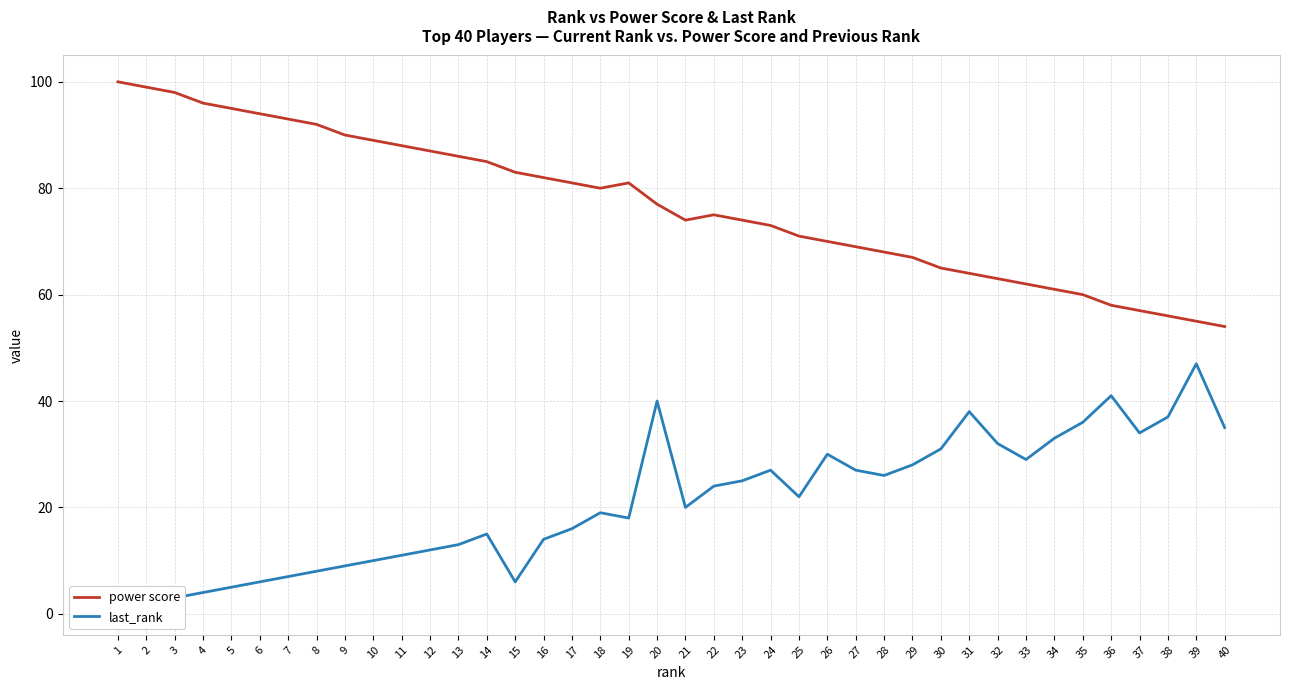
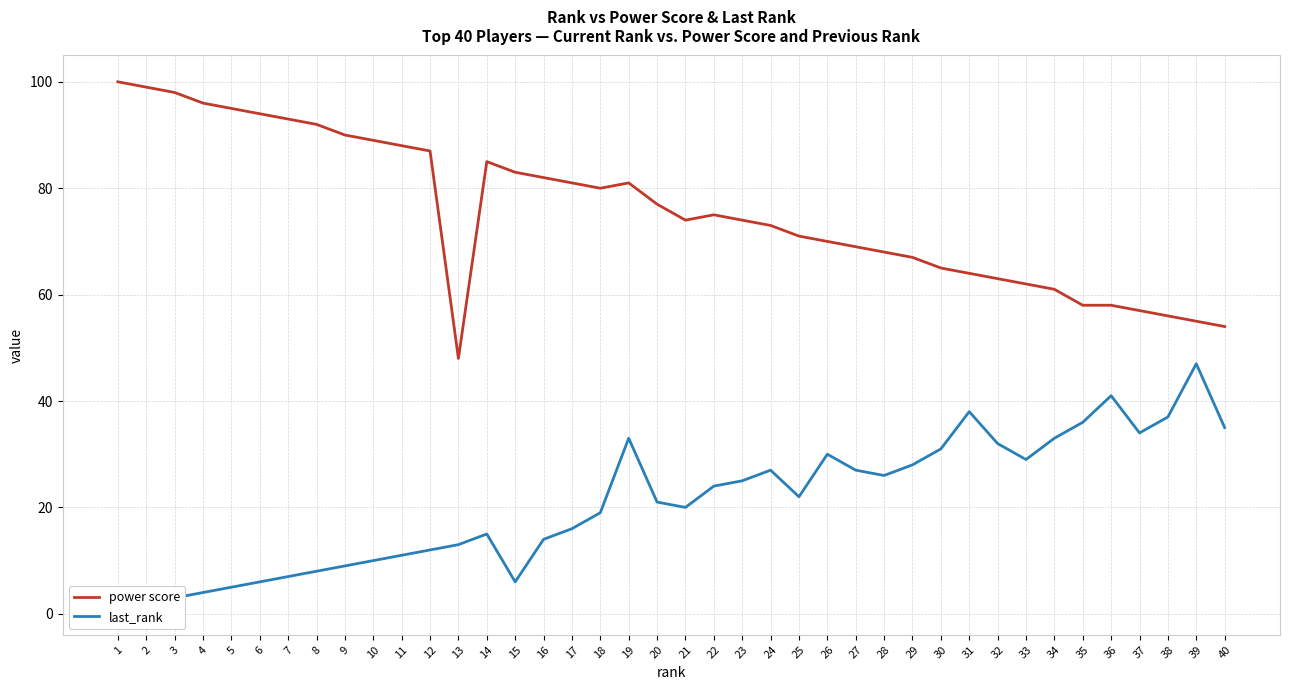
  {
    "power score": {
      "1": 100,
      "2": 99,
      "3": 98,
      "4": 96,
      "5": 95,
      "6": 94,
      "7": 93,
      "8": 92,
      "9": 90,
      "10": 89,
      "11": 88,
      "12": 87,
-     "13": 86,
+     "13": 48,
      "14": 85,
      "15": 83,
      "16": 82,
      "17": 81,
      "18": 80,
      "19": 81,
      "20": 77,
      "21": 74,
      "22": 75,
      "23": 74,
      "24": 73,
      "25": 71,
      "26": 70,
      "27": 69,
      "28": 68,
      "29": 67,
      "30": 65,
      "31": 64,
      "32": 63,
      "33": 62,
      "34": 61,
-     "35": 60,
+     "35": 58,
      "36": 58,
      "37": 57,
      "38": 56,
      "39": 55,
      "40": 54
    },
    "last_rank": {
      "4": 4,
      "5": 5,
      "6": 6,
      "7": 7,
      "8": 8,
      "9": 9,
      "10": 10,
      "11": 11,
      "12": 12,
      "13": 13,
      "14": 15,
      "15": 6,
      "16": 14,
      "17": 16,
      "18": 19,
-     "19": 18,
-     "20": 40,
+     "19": 33,
+     "20": 21,
      "21": 20,
      "22": 24,
      "23": 25,
      "24": 27,
      "25": 22,
      "26": 30,
      "27": 27,
      "28": 26,
      "29": 28,
      "30": 31,
      "31": 38,
      "32": 32,
      "33": 29,
      "34": 33,
      "35": 36,
      "36": 41,
      "37": 34,
      "38": 37,
      "39": 47,
      "40": 35
    }
  }
